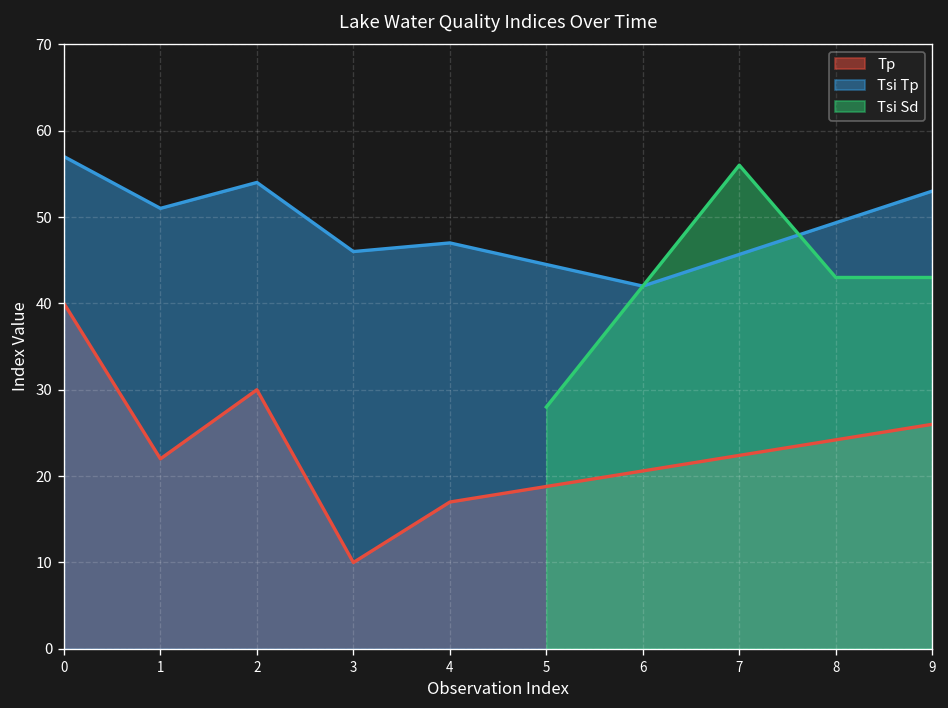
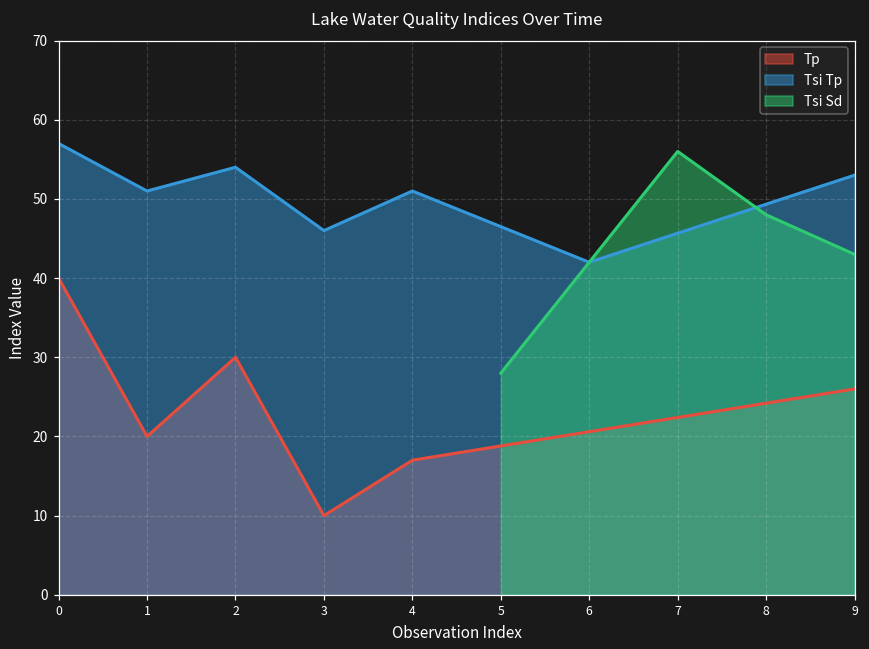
  {
    "Tp": {
      "0": 40,
-     "1": 22,
+     "1": 20,
      "2": 30,
      "3": 10,
      "4": 17,
      "9": 26
    },
    "Tsi Tp": {
      "0": 57,
      "1": 51,
      "2": 54,
      "3": 46,
-     "4": 47,
+     "4": 51,
      "6": 42,
      "9": 53
    },
    "Tsi Sd": {
      "5": 28,
      "7": 56,
-     "8": 43,
+     "8": 48,
      "9": 43
    }
  }
